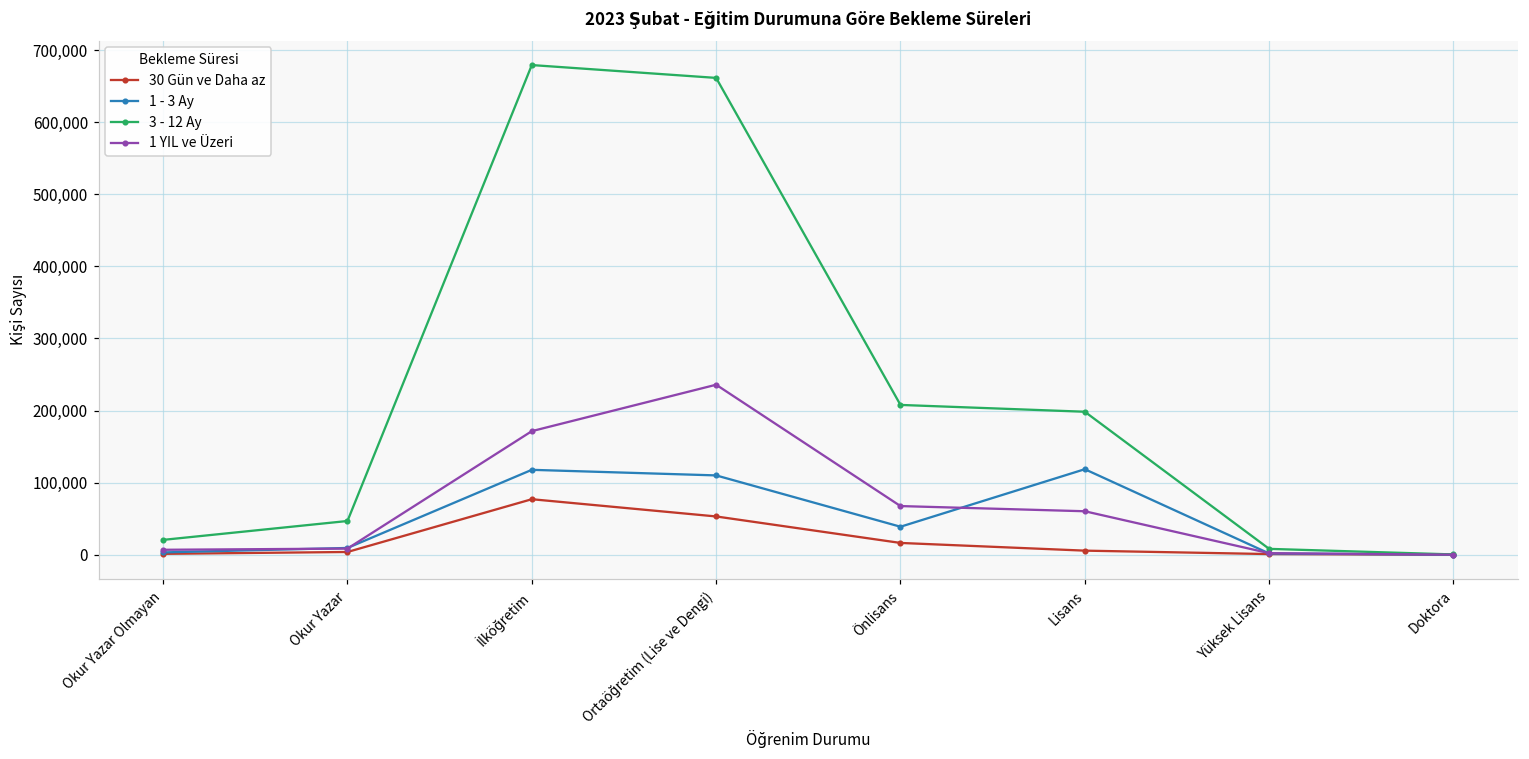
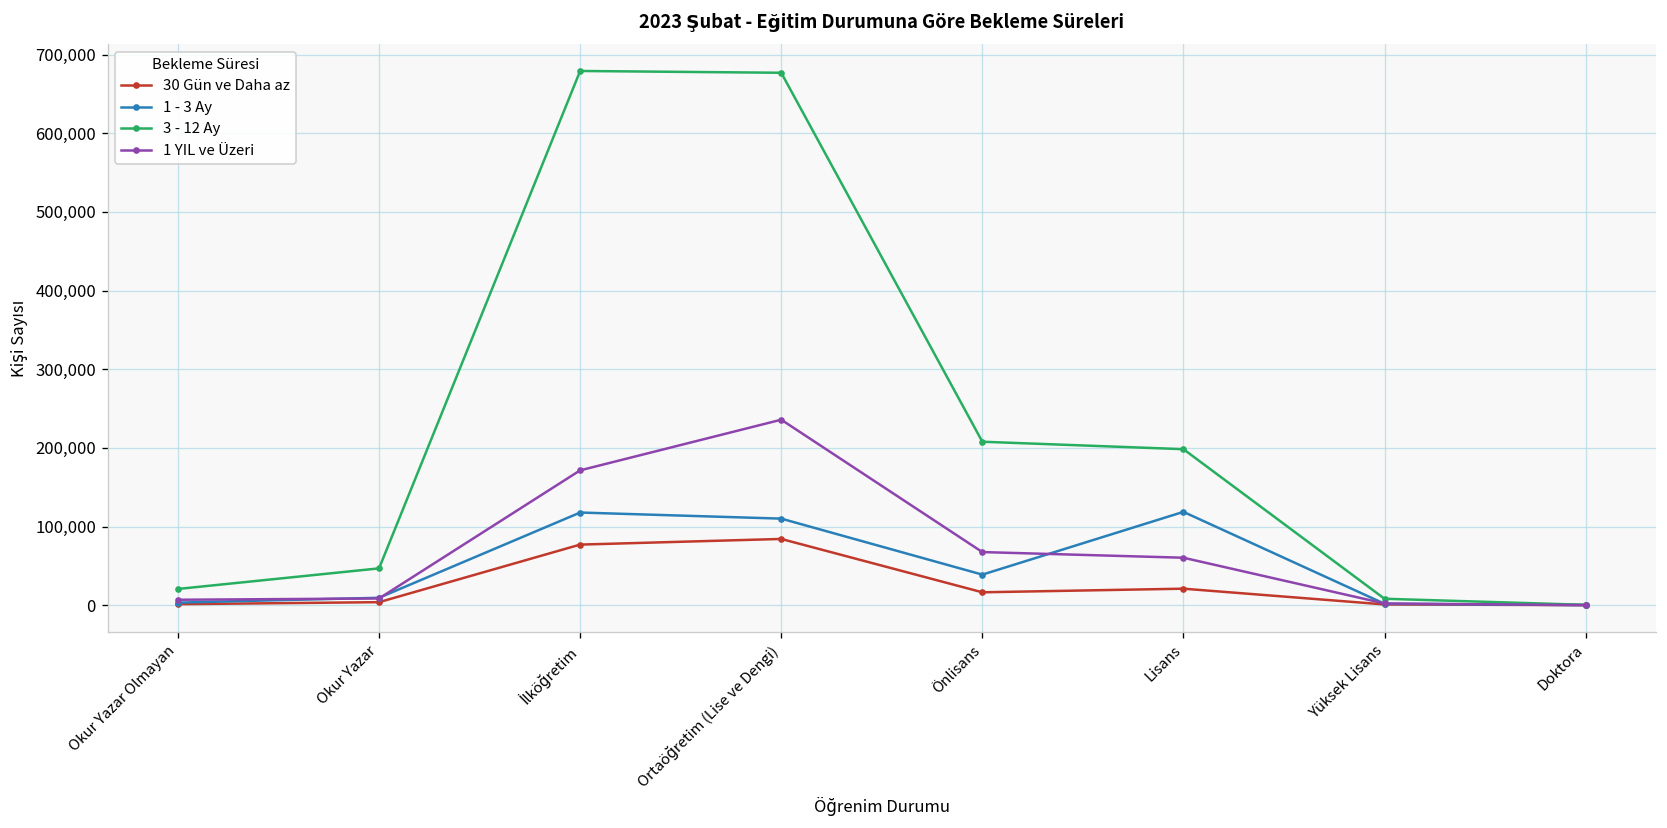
  {
    "30 Gün ve Daha az": {
      "Okur Yazar": "0",
      "İlköğretim": "80,000",
-     "Ortaöğretim (Lise ve Dengi)": "50,000",
+     "Ortaöğretim (Lise ve Dengi)": "80,000",
      "Önlisans": "20,000",
-     "Lisans": "10,000"
+     "Lisans": "20,000"
    },
    "1 - 3 Ay": {
      "İlköğretim": "120,000",
      "Ortaöğretim (Lise ve Dengi)": "110,000",
      "Önlisans": "40,000",
      "Lisans": "120,000"
    },
    "3 - 12 Ay": {
      "Okur Yazar Olmayan": "20,000",
      "Okur Yazar": "50,000",
      "İlköğretim": "680,000",
-     "Ortaöğretim (Lise ve Dengi)": "660,000",
+     "Ortaöğretim (Lise ve Dengi)": "680,000",
      "Önlisans": "210,000",
      "Lisans": "200,000",
      "Yüksek Lisans": "10,000"
    },
    "1 YIL ve Üzeri": {
      "İlköğretim": "170,000",
      "Ortaöğretim (Lise ve Dengi)": "240,000",
      "Önlisans": "70,000",
      "Lisans": "60,000"
    }
  }
